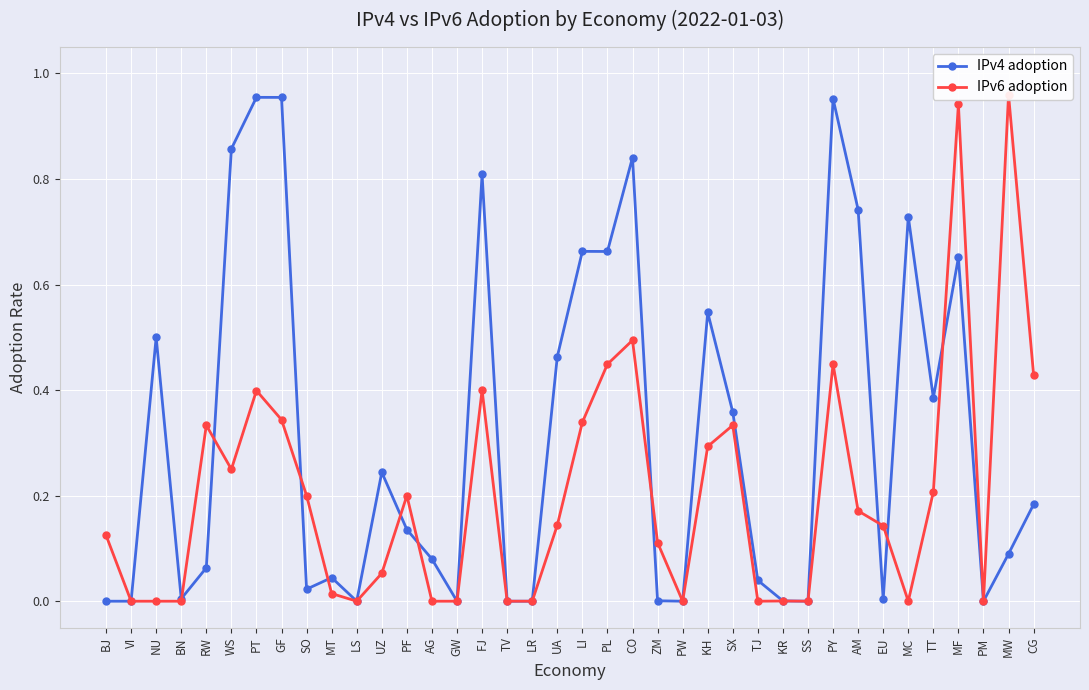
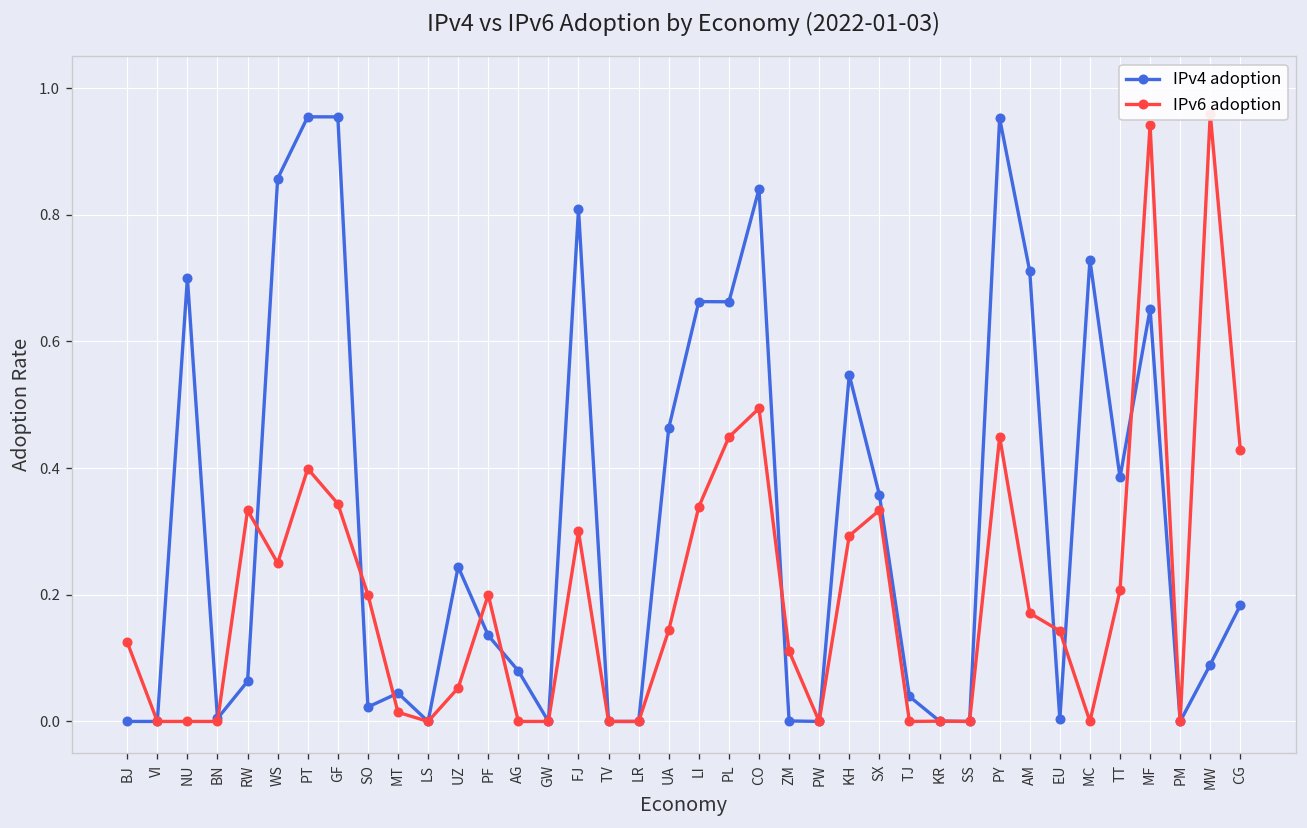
  {
    "IPv4 adoption": {
      "BJ": 0.00,
-     "NU": 0.5,
+     "NU": 0.7,
      "RW": 0.06,
      "WS": 0.86,
      "PT": 0.95,
      "GF": 0.95,
      "SO": 0.02,
      "MT": 0.04,
      "UZ": 0.24,
      "PF": 0.14,
      "AG": 0.08,
      "FJ": 0.81,
      "UA": 0.46,
      "LI": 0.66,
      "PL": 0.66,
      "CO": 0.84,
      "ZM": 0.00,
      "KH": 0.55,
      "SX": 0.36,
      "TJ": 0.04,
      "PY": 0.95,
-     "AM": 0.74,
+     "AM": 0.71,
      "EU": 0.00,
      "MC": 0.73,
      "TT": 0.39,
      "MF": 0.65,
      "MW": 0.09,
      "CG": 0.18
    },
    "IPv6 adoption": {
      "BJ": 0.13,
      "NU": 0.0,
      "RW": 0.33,
      "WS": 0.25,
      "PT": 0.4,
      "GF": 0.34,
      "SO": 0.2,
      "MT": 0.01,
      "UZ": 0.05,
      "PF": 0.2,
      "AG": 0.0,
-     "FJ": 0.4,
+     "FJ": 0.3,
      "UA": 0.14,
      "LI": 0.34,
      "PL": 0.45,
      "CO": 0.49,
      "ZM": 0.11,
      "KH": 0.29,
      "SX": 0.33,
      "TJ": 0.0,
      "PY": 0.45,
      "AM": 0.17,
      "EU": 0.14,
      "MC": 0.0,
      "TT": 0.21,
      "MF": 0.94,
      "CG": 0.43
    }
  }
